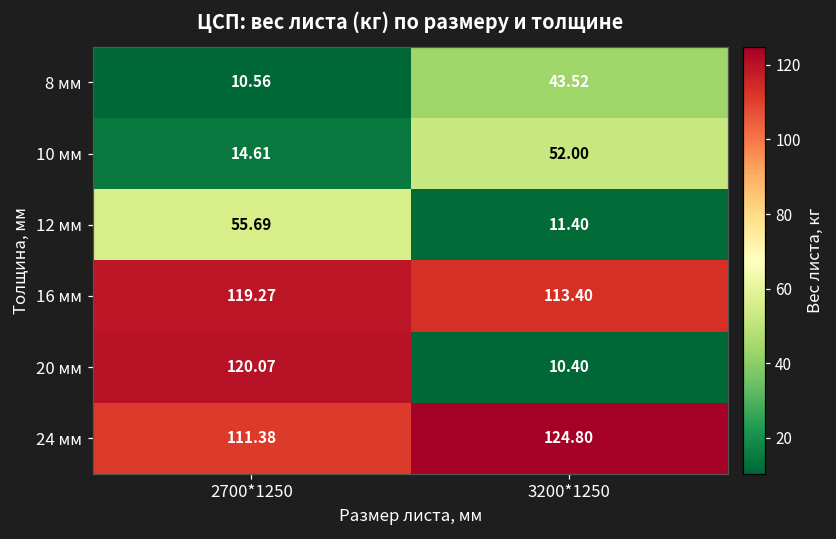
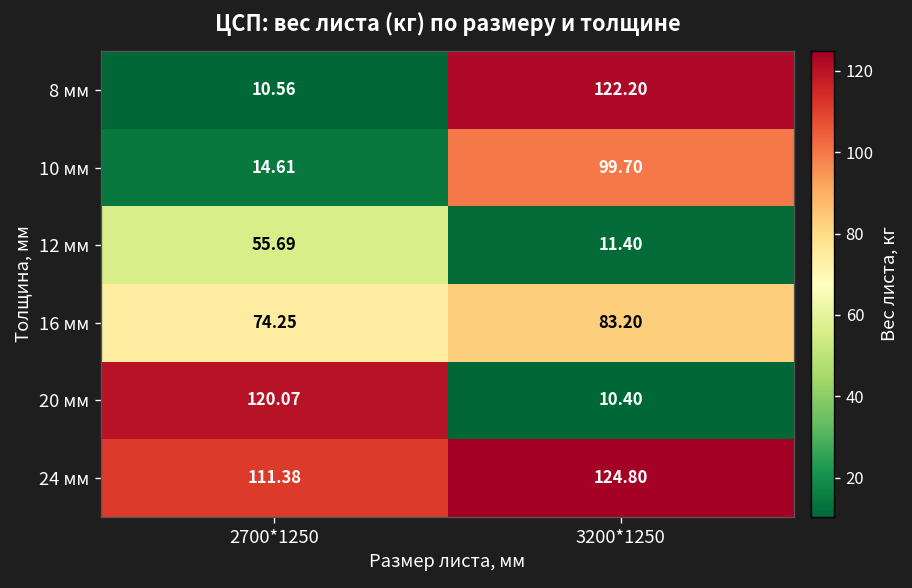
  {
    "8 мм": {
      "2700*1250": 10.56,
-     "3200*1250": 43.52
+     "3200*1250": 122.20
    },
    "10 мм": {
      "2700*1250": 14.61,
-     "3200*1250": 52.00
+     "3200*1250": 99.70
    },
    "12 мм": {
      "2700*1250": 55.69,
      "3200*1250": 11.40
    },
    "16 мм": {
-     "2700*1250": 119.27,
-     "3200*1250": 113.40
+     "2700*1250": 74.25,
+     "3200*1250": 83.20
    },
    "20 мм": {
      "2700*1250": 120.07,
      "3200*1250": 10.40
    },
    "24 мм": {
      "2700*1250": 111.38,
      "3200*1250": 124.80
    }
  }
